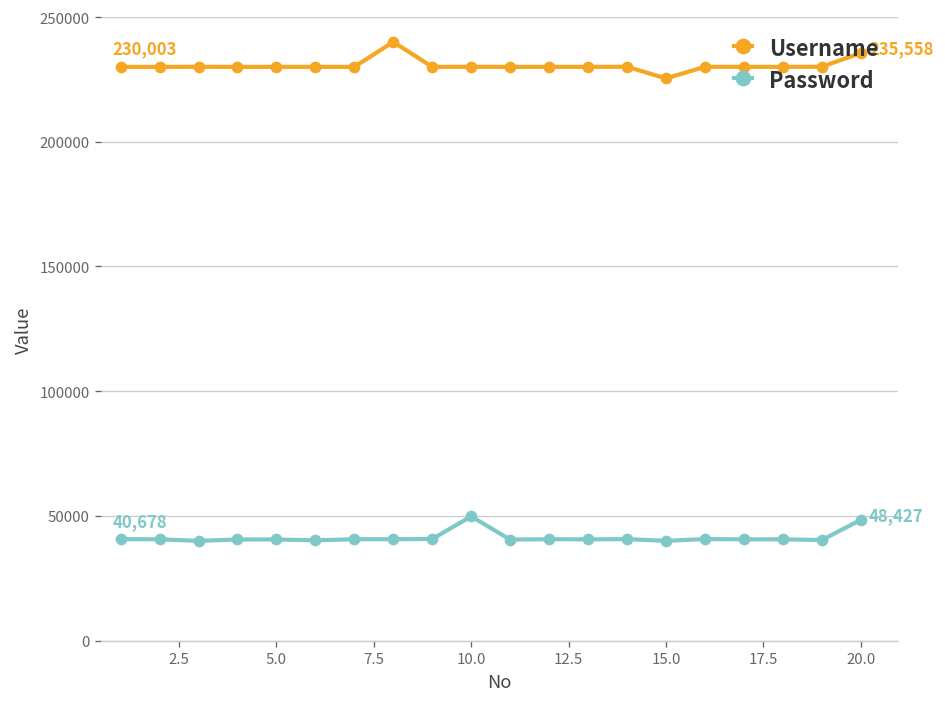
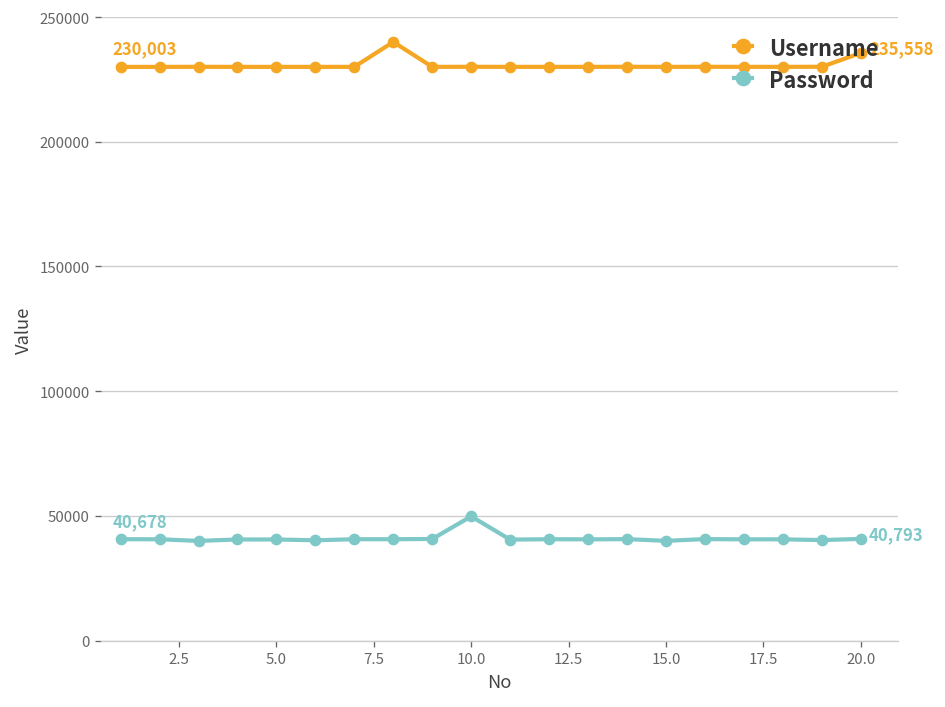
  {
    "Username": {
      "5.0": "230000",
      "10.0": "230000",
-     "15.0": "225000"
+     "15.0": "230000"
    },
    "Password": {
-     "20.0": "48,427"
+     "20.0": "40,793"
    }
  }
